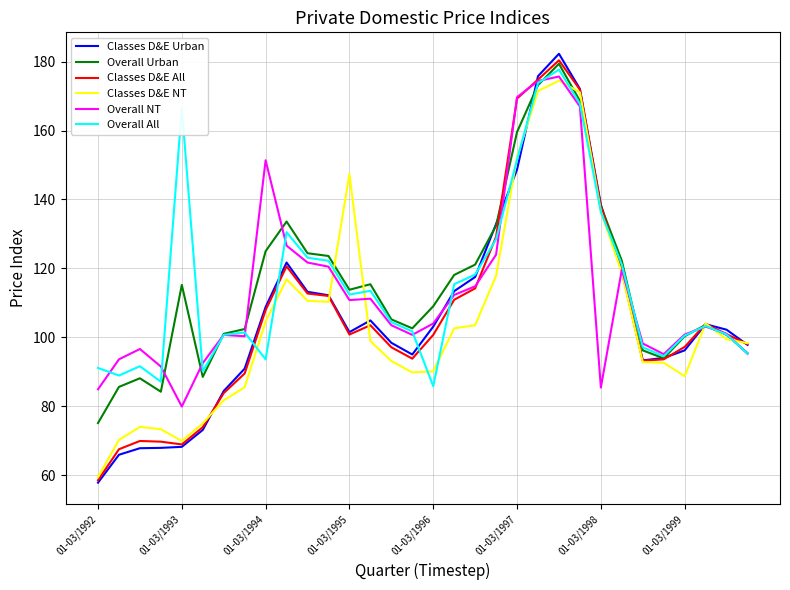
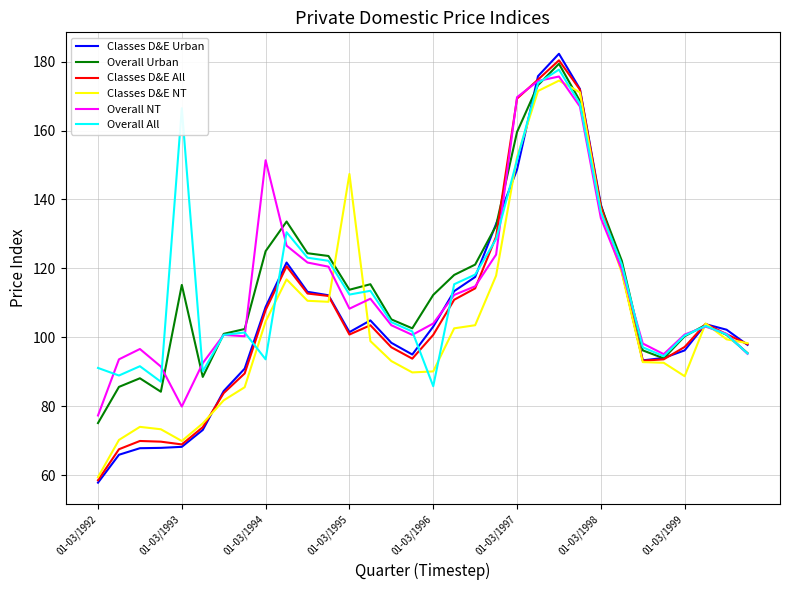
  {
    "Classes D&E Urban": {
      "01-03/1994": 109,
      "01-03/1996": 103,
      "01-03/1997": 149,
      "01-03/1999": 96
    },
    "Overall Urban": {
      "01-03/1992": 75,
      "01-03/1993": 115,
      "01-03/1994": 125,
      "01-03/1995": 114,
-     "01-03/1996": 109,
+     "01-03/1996": 112,
      "01-03/1997": 160
    },
    "Classes D&E All": {
      "01-03/1994": 108,
      "01-03/1996": 101,
      "01-03/1999": 97
    },
    "Classes D&E NT": {
      "01-03/1992": 59,
      "01-03/1993": 70,
      "01-03/1994": 105,
      "01-03/1995": 147,
      "01-03/1996": 90,
      "01-03/1997": 152,
      "01-03/1999": 89
    },
    "Overall NT": {
-     "01-03/1992": 85,
+     "01-03/1992": 77,
      "01-03/1993": 80,
      "01-03/1994": 151,
-     "01-03/1995": 111,
+     "01-03/1995": 108,
      "01-03/1996": 104,
-     "01-03/1998": 85
+     "01-03/1998": 135
    },
    "Overall All": {
      "01-03/1992": 91,
      "01-03/1994": 94,
      "01-03/1995": 112,
      "01-03/1996": 86,
      "01-03/1997": 152
    }
  }
